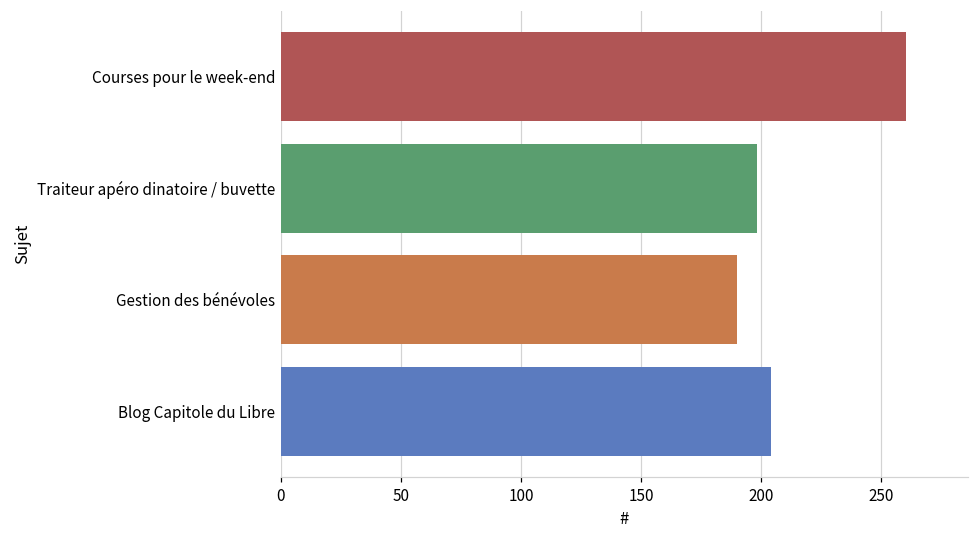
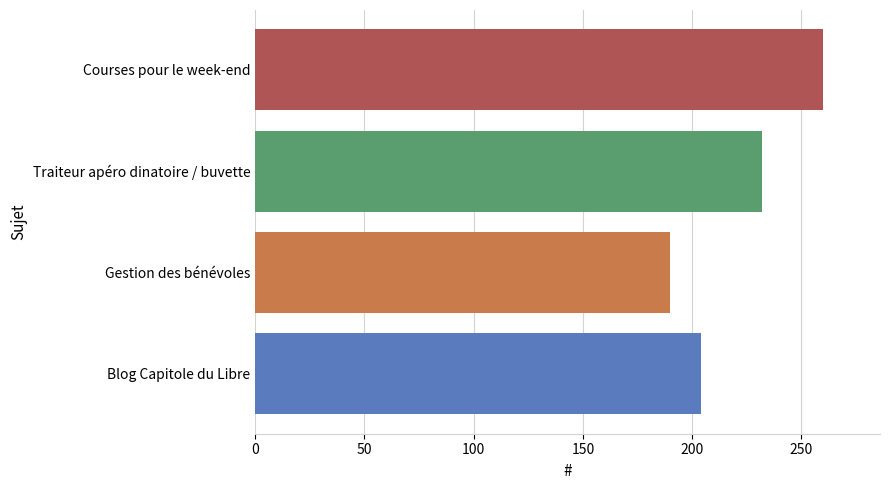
  {
    "Courses pour le week-end": 260,
-   "Traiteur apéro dinatoire / buvette": 198,
+   "Traiteur apéro dinatoire / buvette": 232,
    "Gestion des bénévoles": 190,
    "Blog Capitole du Libre": 204
  }
